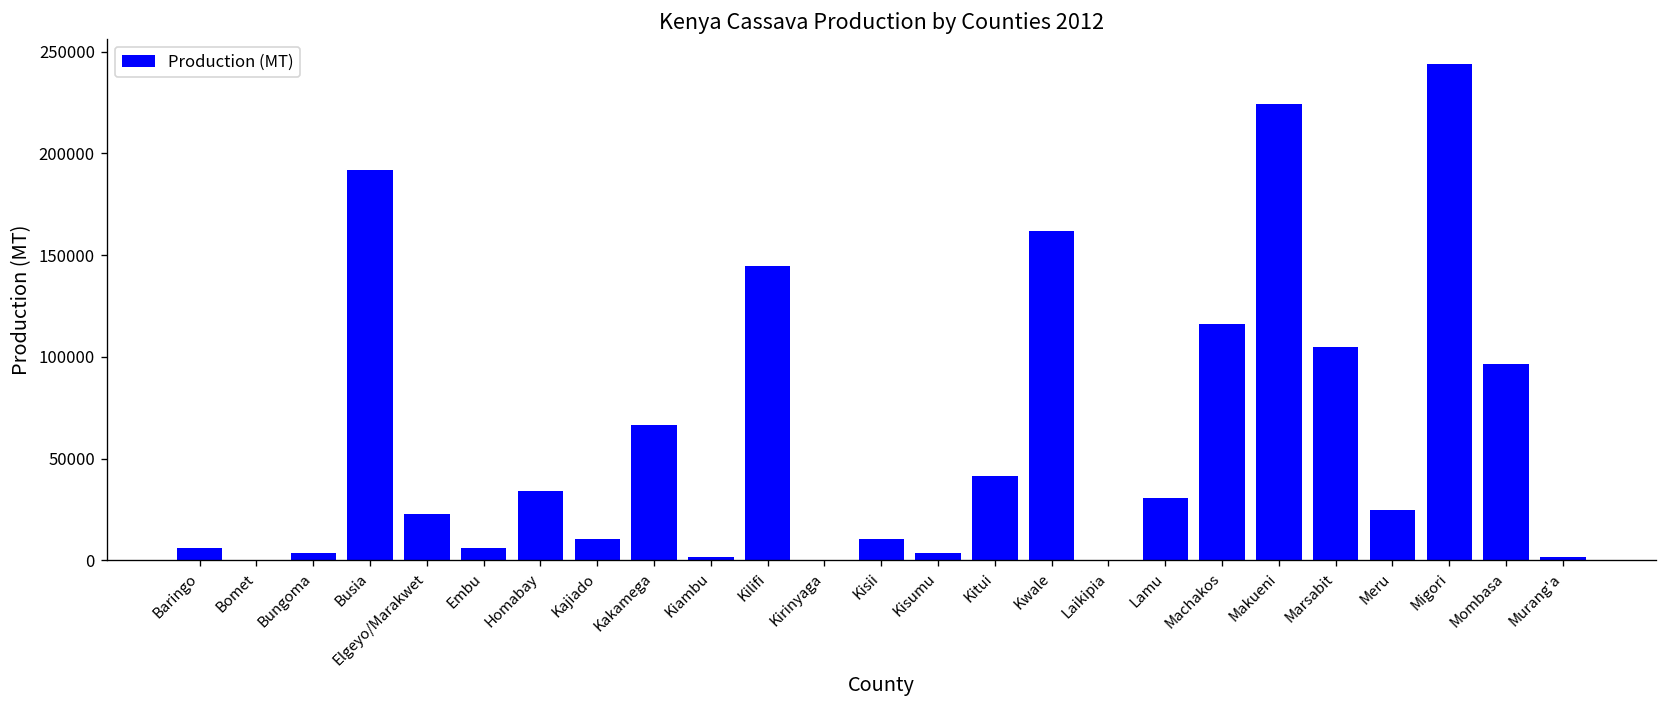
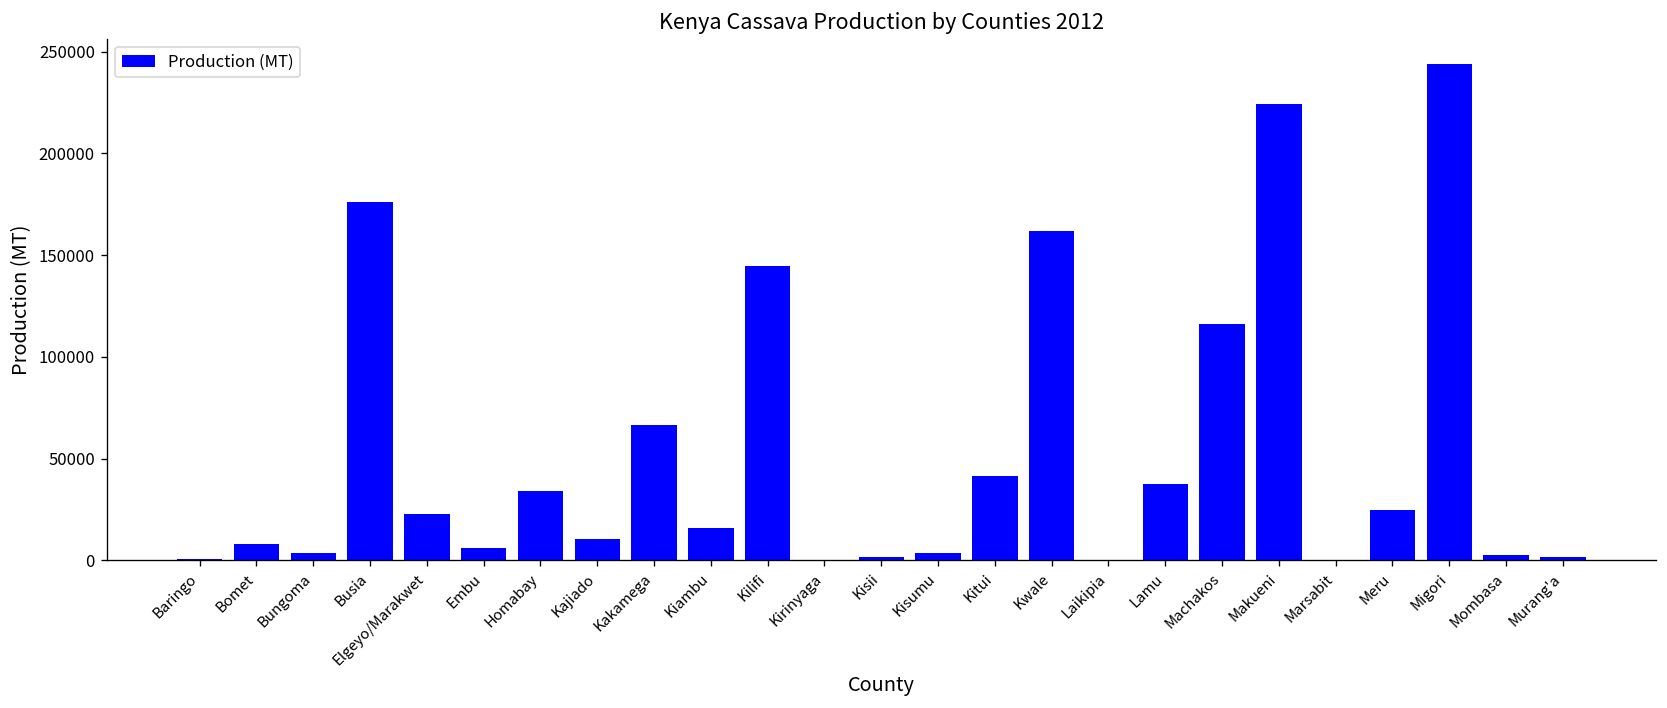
  {
-   "Baringo": 6000,
-   "Bomet": 0,
+   "Baringo": 1000,
+   "Bomet": 8000,
    "Bungoma": 4000,
-   "Busia": 192000,
+   "Busia": 176000,
    "Elgeyo/Marakwet": 23000,
    "Embu": 6000,
    "Homabay": 34000,
    "Kajiado": 11000,
    "Kakamega": 67000,
-   "Kiambu": 2000,
+   "Kiambu": 16000,
    "Kilifi": 145000,
-   "Kisii": 11000,
+   "Kisii": 1000,
    "Kisumu": 4000,
    "Kitui": 41000,
    "Kwale": 162000,
-   "Lamu": 31000,
+   "Lamu": 38000,
    "Machakos": 116000,
    "Makueni": 224000,
-   "Marsabit": 105000,
+   "Marsabit": 0,
    "Meru": 25000,
    "Migori": 244000,
-   "Mombasa": 97000,
+   "Mombasa": 2000,
    "Murang'a": 2000
  }
